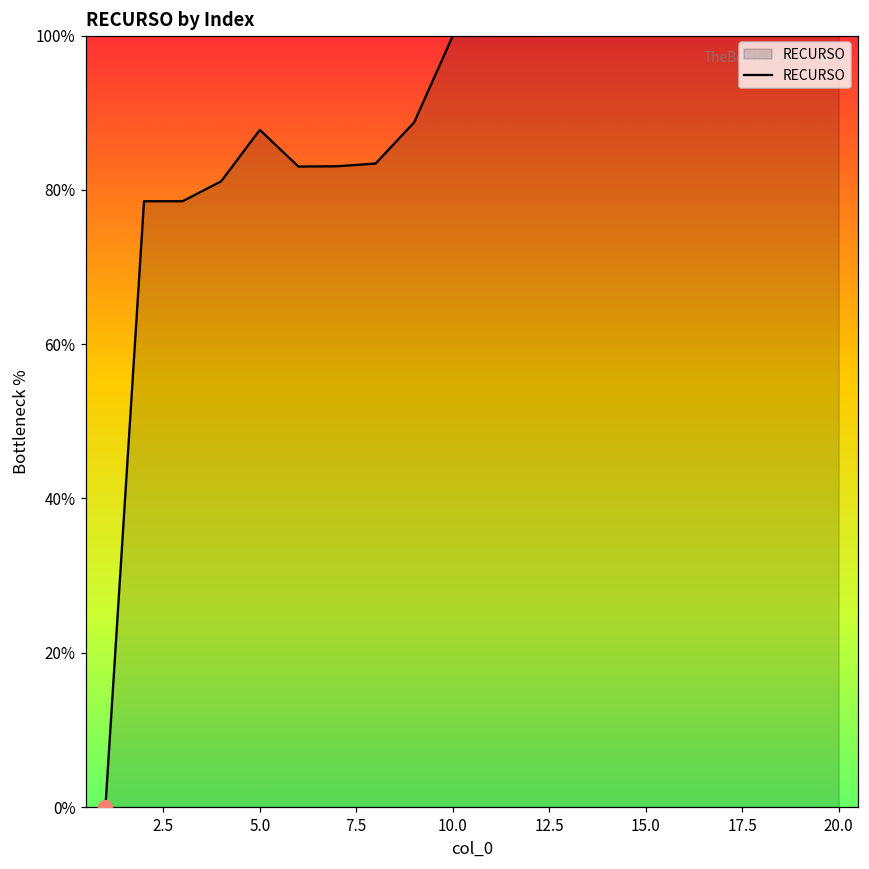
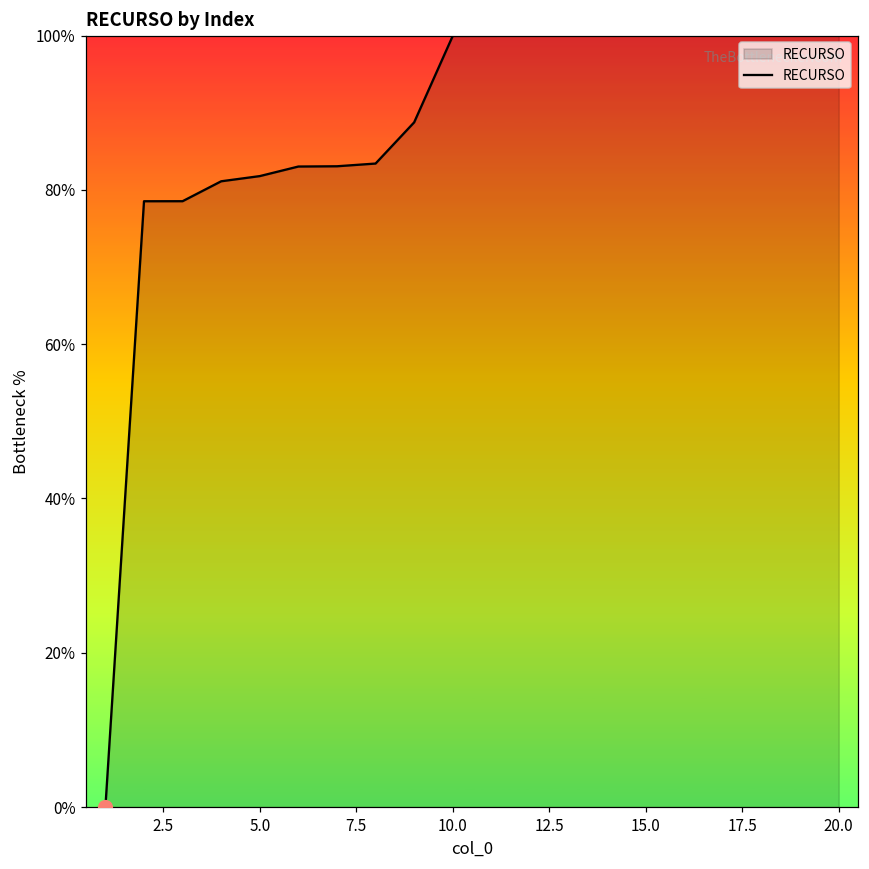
  {
    "RECURSO": {
-     "5.0": "88%",
+     "5.0": "82%",
      "10.0": "100%",
      "15.0": "100%",
      "20.0": "100%"
    }
  }
